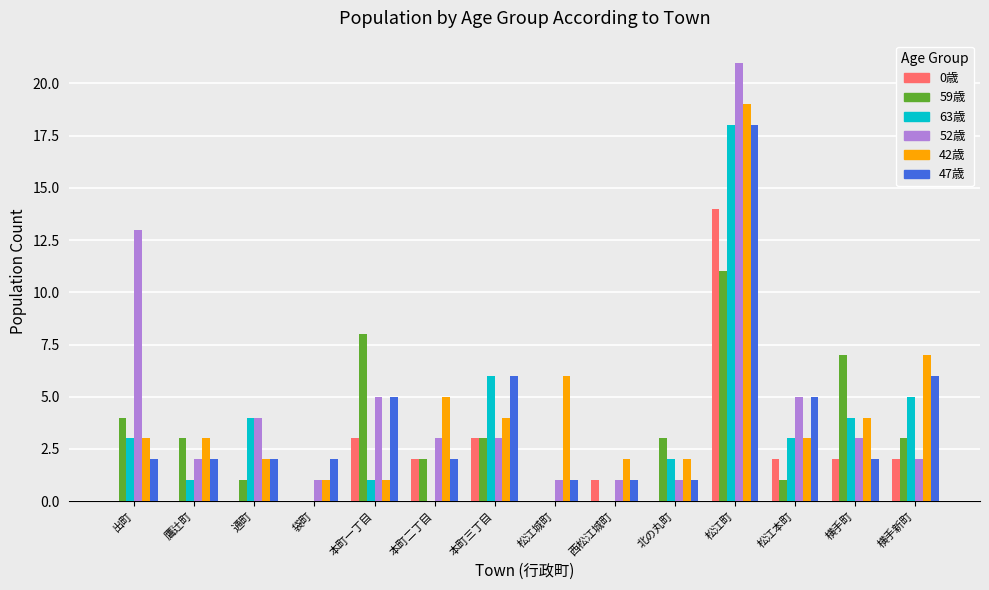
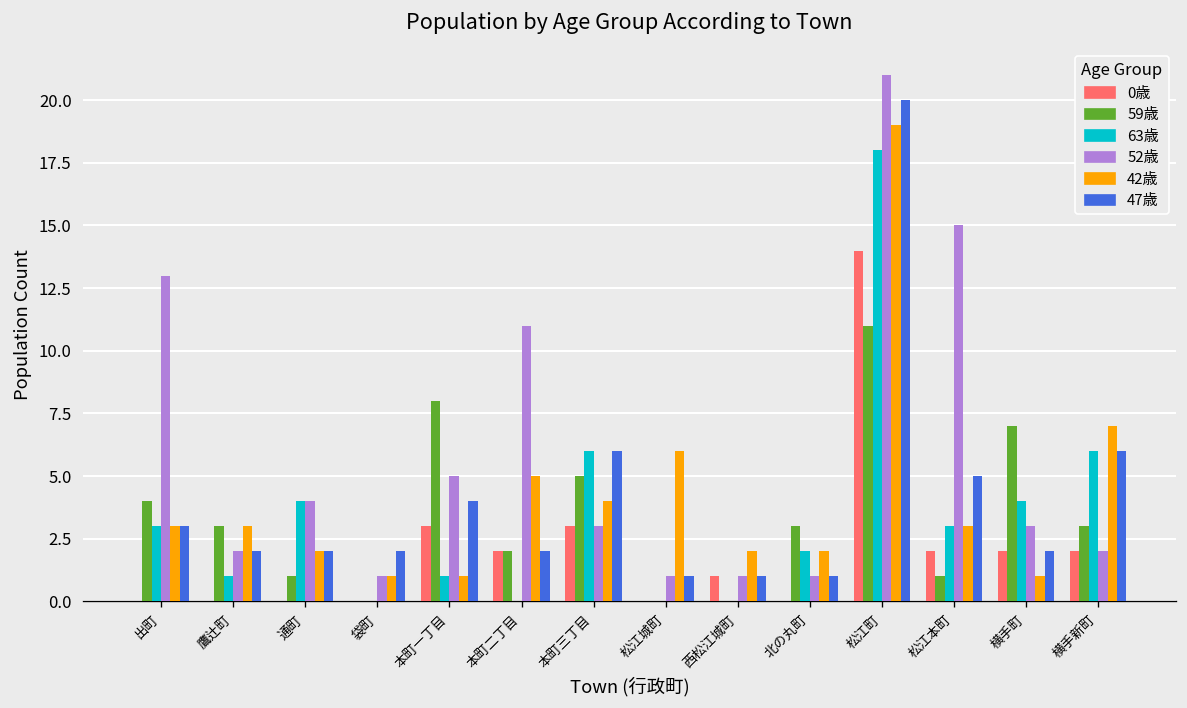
  {
    "0歳": {
      "出町": 0,
      "鷹辻町": 0,
      "通町": 0,
      "袋町": 0,
      "本町一丁目": 3,
      "本町二丁目": 2,
      "本町三丁目": 3,
      "松江城町": 0,
      "西松江城町": 1,
      "北の丸町": 0,
      "松江町": 14,
      "松江本町": 2,
      "横手町": 2,
      "横手新町": 2
    },
    "59歳": {
      "出町": 4,
      "鷹辻町": 3,
      "通町": 1,
      "袋町": 0,
      "本町一丁目": 8,
      "本町二丁目": 2,
-     "本町三丁目": 3,
+     "本町三丁目": 5,
      "松江城町": 0,
      "西松江城町": 0,
      "北の丸町": 3,
      "松江町": 11,
      "松江本町": 1,
      "横手町": 7,
      "横手新町": 3
    },
    "63歳": {
      "出町": 3,
      "鷹辻町": 1,
      "通町": 4,
      "袋町": 0,
      "本町一丁目": 1,
      "本町二丁目": 0,
      "本町三丁目": 6,
      "松江城町": 0,
      "西松江城町": 0,
      "北の丸町": 2,
      "松江町": 18,
      "松江本町": 3,
      "横手町": 4,
-     "横手新町": 5
+     "横手新町": 6
    },
    "52歳": {
      "出町": 13,
      "鷹辻町": 2,
      "通町": 4,
      "袋町": 1,
      "本町一丁目": 5,
-     "本町二丁目": 3,
+     "本町二丁目": 11,
      "本町三丁目": 3,
      "松江城町": 1,
      "西松江城町": 1,
      "北の丸町": 1,
      "松江町": 21,
-     "松江本町": 5,
+     "松江本町": 15,
      "横手町": 3,
      "横手新町": 2
    },
    "42歳": {
      "出町": 3,
      "鷹辻町": 3,
      "通町": 2,
      "袋町": 1,
      "本町一丁目": 1,
      "本町二丁目": 5,
      "本町三丁目": 4,
      "松江城町": 6,
      "西松江城町": 2,
      "北の丸町": 2,
      "松江町": 19,
      "松江本町": 3,
-     "横手町": 4,
+     "横手町": 1,
      "横手新町": 7
    },
    "47歳": {
-     "出町": 2,
+     "出町": 3,
      "鷹辻町": 2,
      "通町": 2,
      "袋町": 2,
-     "本町一丁目": 5,
+     "本町一丁目": 4,
      "本町二丁目": 2,
      "本町三丁目": 6,
      "松江城町": 1,
      "西松江城町": 1,
      "北の丸町": 1,
-     "松江町": 18,
+     "松江町": 20,
      "松江本町": 5,
      "横手町": 2,
      "横手新町": 6
    }
  }
